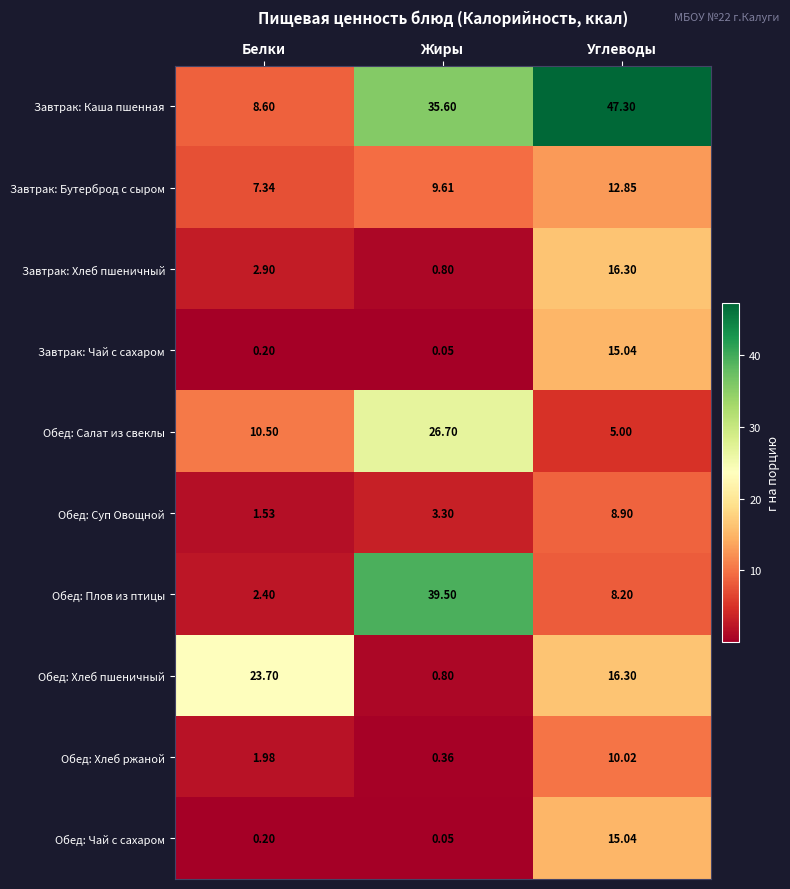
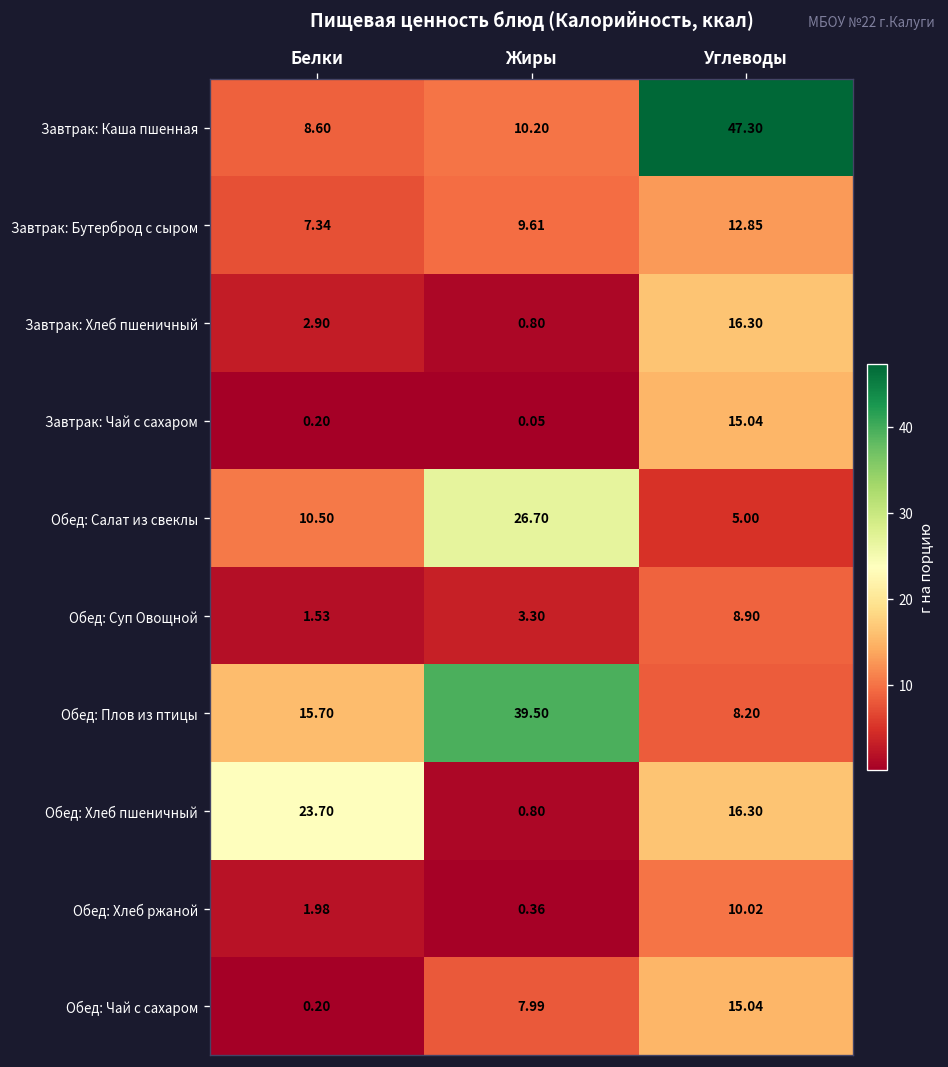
  {
    "Завтрак: Каша пшенная": {
      "Белки": 8.60,
-     "Жиры": 35.60,
+     "Жиры": 10.20,
      "Углеводы": 47.30
    },
    "Завтрак: Бутерброд с сыром": {
      "Белки": 7.34,
      "Жиры": 9.61,
      "Углеводы": 12.85
    },
    "Завтрак: Хлеб пшеничный": {
      "Белки": 2.90,
      "Жиры": 0.80,
      "Углеводы": 16.30
    },
    "Завтрак: Чай с сахаром": {
      "Белки": 0.20,
      "Жиры": 0.05,
      "Углеводы": 15.04
    },
    "Обед: Салат из свеклы": {
      "Белки": 10.50,
      "Жиры": 26.70,
      "Углеводы": 5.00
    },
    "Обед: Суп Овощной": {
      "Белки": 1.53,
      "Жиры": 3.30,
      "Углеводы": 8.90
    },
    "Обед: Плов из птицы": {
-     "Белки": 2.40,
+     "Белки": 15.70,
      "Жиры": 39.50,
      "Углеводы": 8.20
    },
    "Обед: Хлеб пшеничный": {
      "Белки": 23.70,
      "Жиры": 0.80,
      "Углеводы": 16.30
    },
    "Обед: Хлеб ржаной": {
      "Белки": 1.98,
      "Жиры": 0.36,
      "Углеводы": 10.02
    },
    "Обед: Чай с сахаром": {
      "Белки": 0.20,
-     "Жиры": 0.05,
+     "Жиры": 7.99,
      "Углеводы": 15.04
    }
  }
